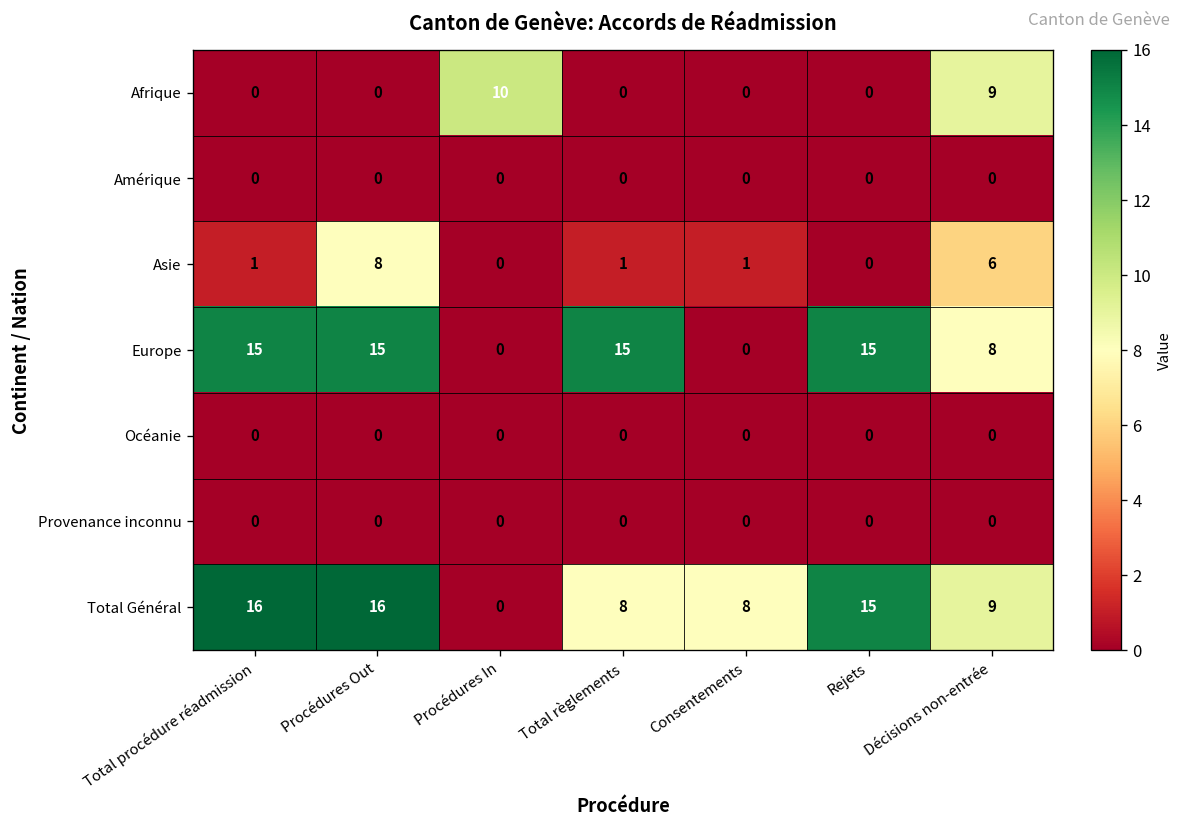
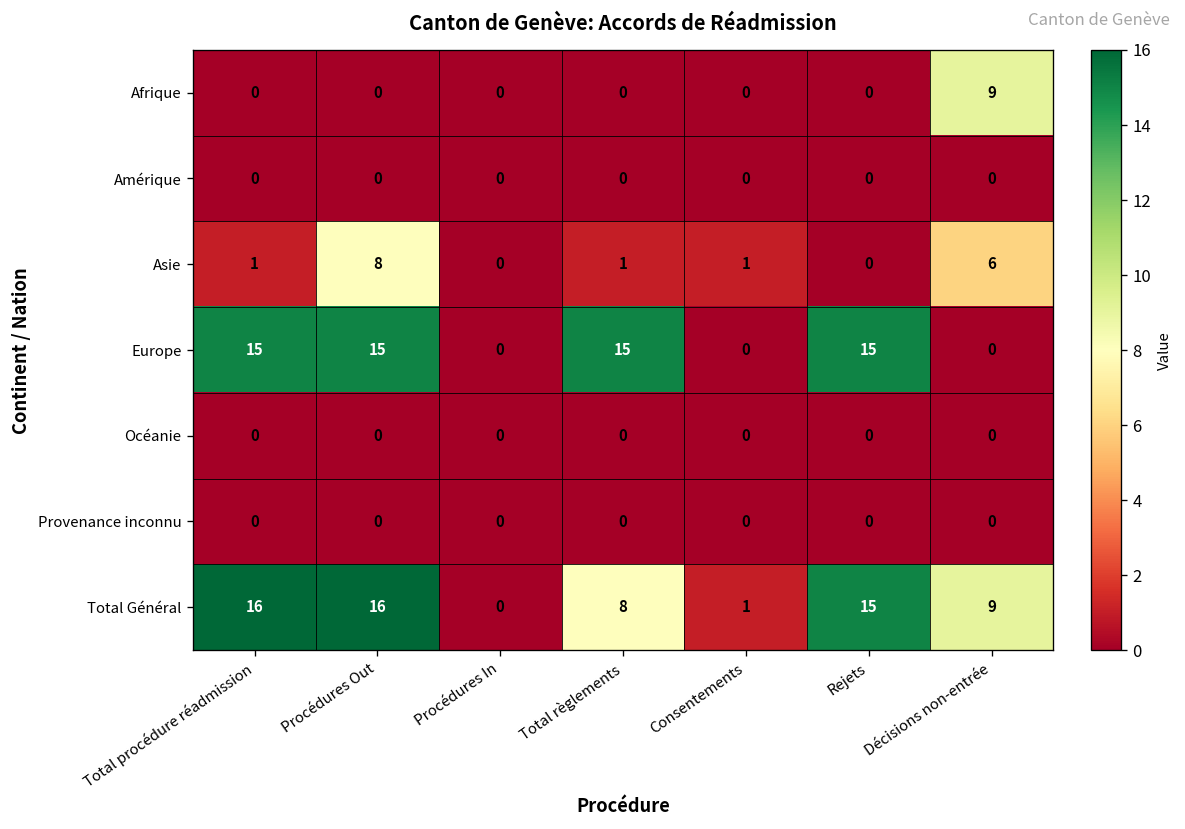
  {
    "Afrique": {
      "Total procédure réadmission": 0,
      "Procédures Out": 0,
-     "Procédures In": 10,
+     "Procédures In": 0,
      "Total règlements": 0,
      "Consentements": 0,
      "Rejets": 0,
      "Décisions non-entrée": 9
    },
    "Amérique": {
      "Total procédure réadmission": 0,
      "Procédures Out": 0,
      "Procédures In": 0,
      "Total règlements": 0,
      "Consentements": 0,
      "Rejets": 0,
      "Décisions non-entrée": 0
    },
    "Asie": {
      "Total procédure réadmission": 1,
      "Procédures Out": 8,
      "Procédures In": 0,
      "Total règlements": 1,
      "Consentements": 1,
      "Rejets": 0,
      "Décisions non-entrée": 6
    },
    "Europe": {
      "Total procédure réadmission": 15,
      "Procédures Out": 15,
      "Procédures In": 0,
      "Total règlements": 15,
      "Consentements": 0,
      "Rejets": 15,
-     "Décisions non-entrée": 8
+     "Décisions non-entrée": 0
    },
    "Océanie": {
      "Total procédure réadmission": 0,
      "Procédures Out": 0,
      "Procédures In": 0,
      "Total règlements": 0,
      "Consentements": 0,
      "Rejets": 0,
      "Décisions non-entrée": 0
    },
    "Provenance inconnu": {
      "Total procédure réadmission": 0,
      "Procédures Out": 0,
      "Procédures In": 0,
      "Total règlements": 0,
      "Consentements": 0,
      "Rejets": 0,
      "Décisions non-entrée": 0
    },
    "Total Général": {
      "Total procédure réadmission": 16,
      "Procédures Out": 16,
      "Procédures In": 0,
      "Total règlements": 8,
-     "Consentements": 8,
+     "Consentements": 1,
      "Rejets": 15,
      "Décisions non-entrée": 9
    }
  }
